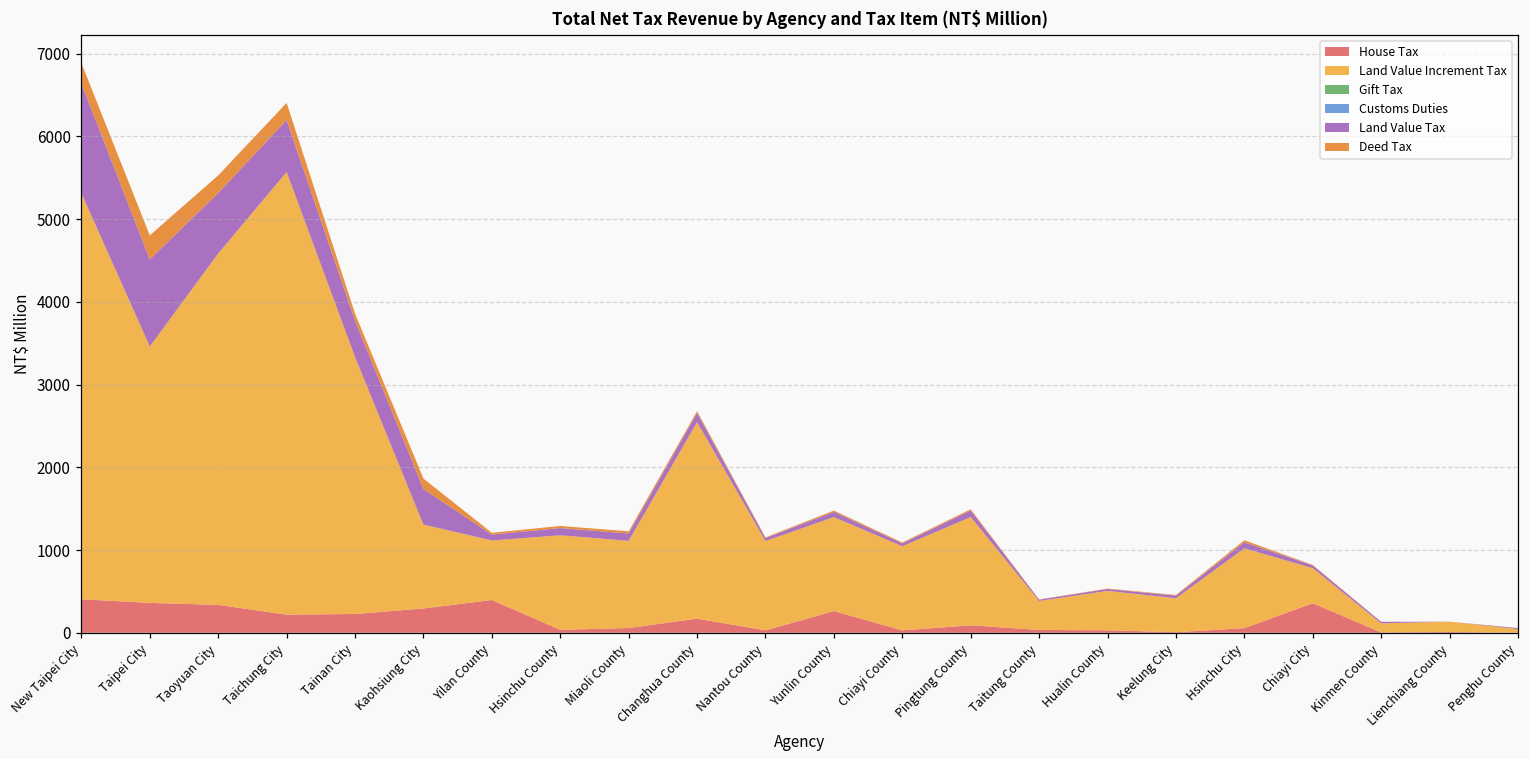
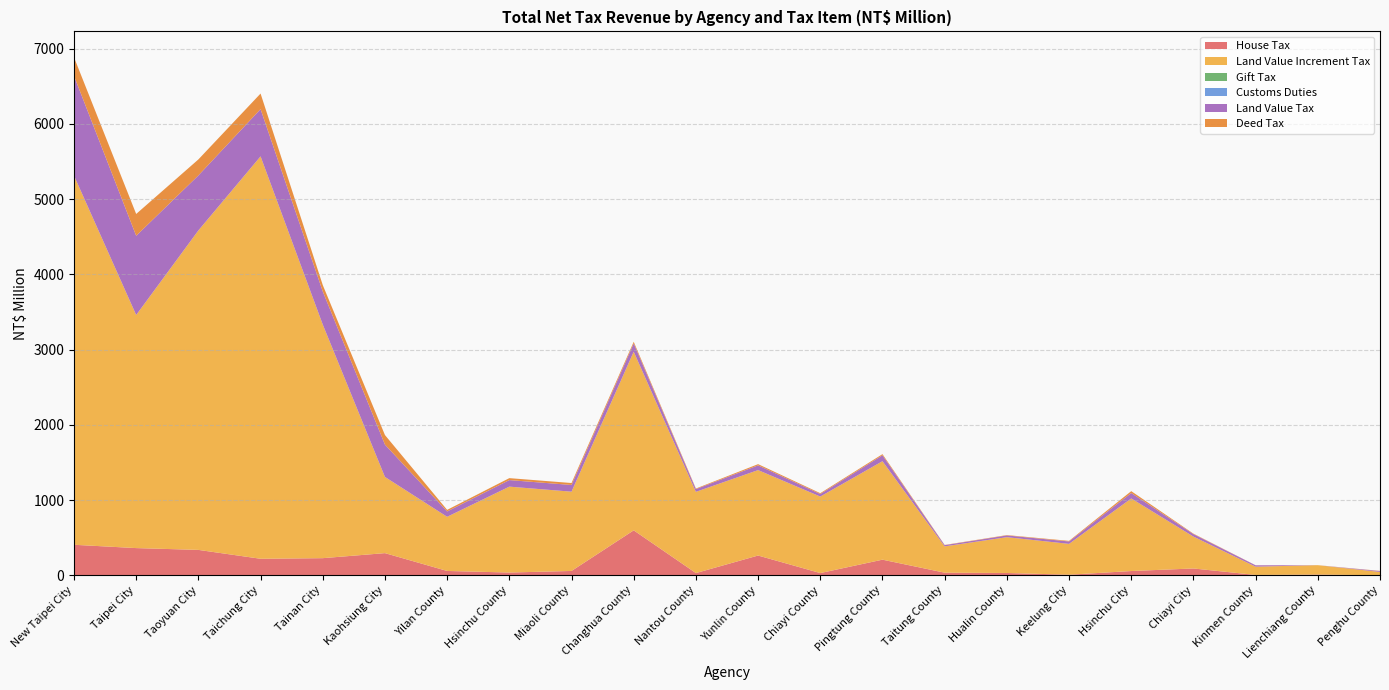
  {
    "House Tax": {
      "New Taipei City": 400,
      "Taipei City": 400,
      "Taoyuan City": 300,
      "Taichung City": 200,
      "Tainan City": 200,
      "Kaohsiung City": 300,
-     "Yilan County": 400,
+     "Yilan County": 100,
      "Hsinchu County": 0,
      "Miaoli County": 100,
-     "Changhua County": 200,
+     "Changhua County": 600,
      "Yunlin County": 300,
-     "Pingtung County": 100,
+     "Pingtung County": 200,
      "Taitung County": 0,
      "Hsinchu City": 100,
-     "Chiayi City": 400,
+     "Chiayi City": 100,
      "Penghu County": 0
    },
    "Land Value Tax": {
      "New Taipei City": 1300,
      "Taipei City": 1100,
      "Taoyuan City": 700,
      "Taichung City": 600,
      "Tainan City": 400,
      "Kaohsiung City": 400
    },
    "Deed Tax": {
      "New Taipei City": 200,
      "Taipei City": 300,
      "Taoyuan City": 200,
      "Taichung City": 200,
      "Tainan City": 100,
      "Kaohsiung City": 100
    }
  }
